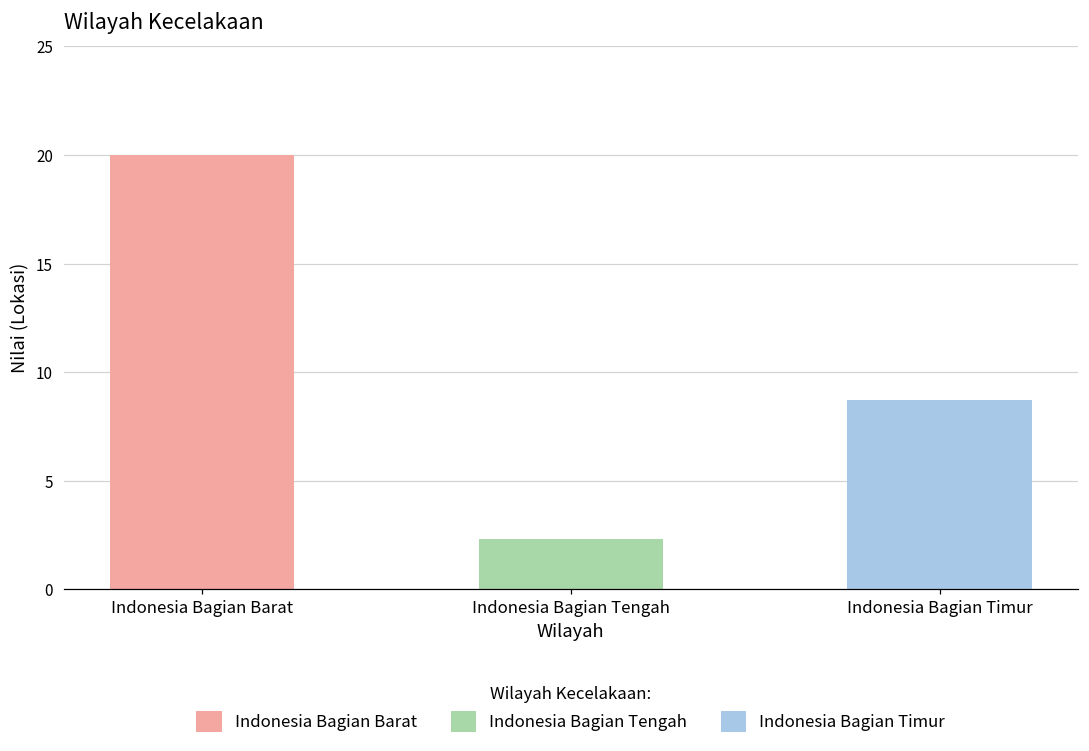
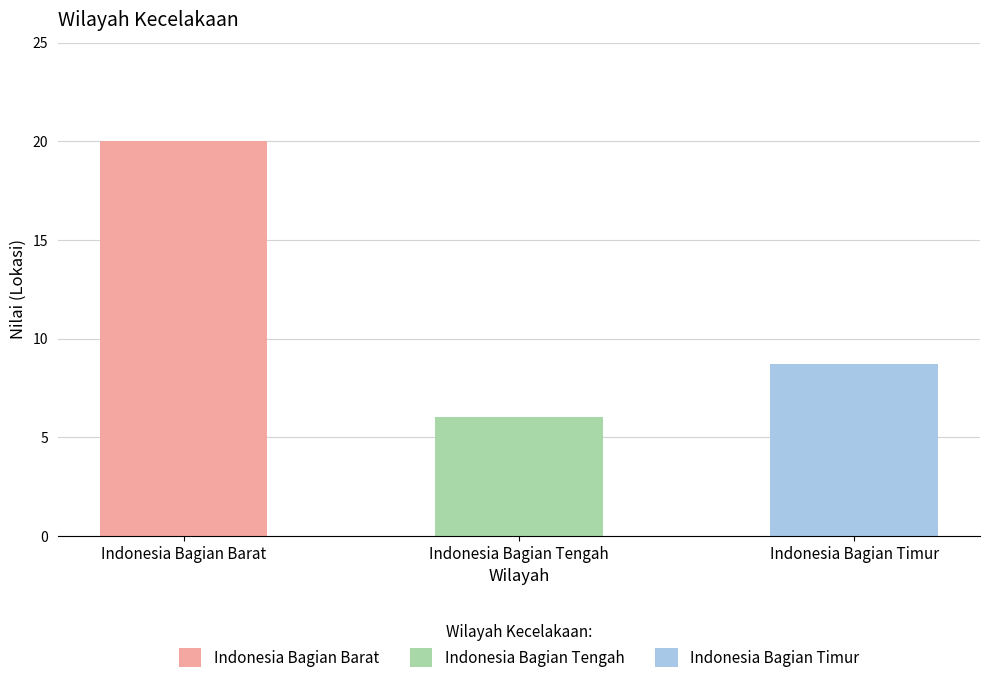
  {
    "Indonesia Bagian Barat": 20.0,
-   "Indonesia Bagian Tengah": 2.3,
+   "Indonesia Bagian Tengah": 6.0,
    "Indonesia Bagian Timur": 8.7
  }
